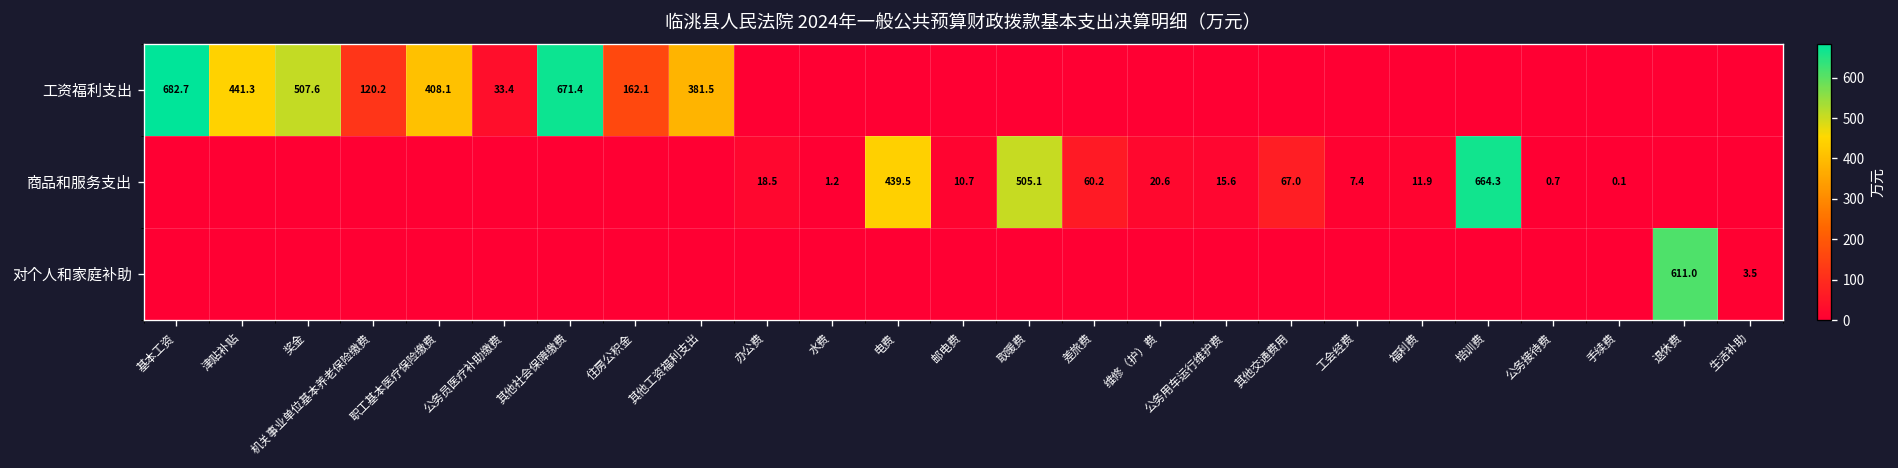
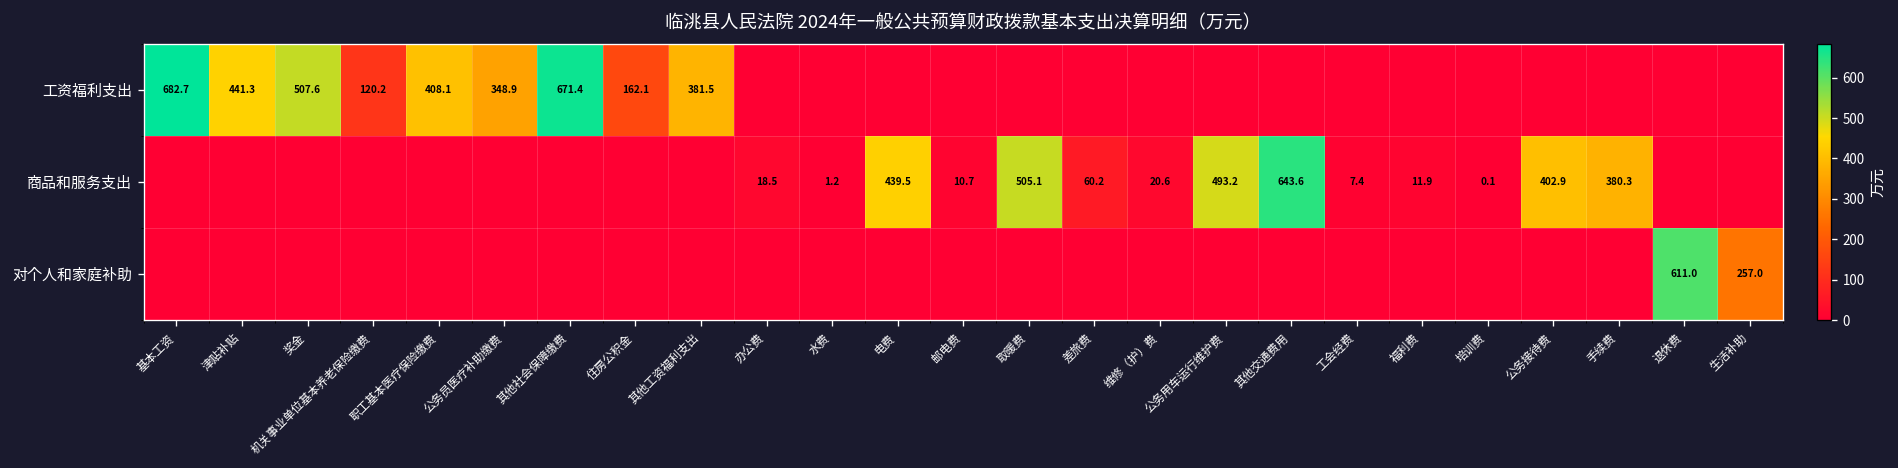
  {
    "工资福利支出": {
      "基本工资": 682.7,
      "津贴补贴": 441.3,
      "奖金": 507.6,
      "机关事业单位基本养老保险缴费": 120.2,
      "职工基本医疗保险缴费": 408.1,
-     "公务员医疗补助缴费": 33.4,
+     "公务员医疗补助缴费": 348.9,
      "其他社会保障缴费": 671.4,
      "住房公积金": 162.1,
      "其他工资福利支出": 381.5
    },
    "商品和服务支出": {
      "办公费": 18.5,
      "水费": 1.2,
      "电费": 439.5,
      "邮电费": 10.7,
      "取暖费": 505.1,
      "差旅费": 60.2,
      "维修（护）费": 20.6,
-     "公务用车运行维护费": 15.6,
-     "其他交通费用": 67.0,
+     "公务用车运行维护费": 493.2,
+     "其他交通费用": 643.6,
      "工会经费": 7.4,
      "福利费": 11.9,
-     "培训费": 664.3,
-     "公务接待费": 0.7,
-     "手续费": 0.1
+     "培训费": 0.1,
+     "公务接待费": 402.9,
+     "手续费": 380.3
    },
    "对个人和家庭补助": {
      "退休费": 611.0,
-     "生活补助": 3.5
+     "生活补助": 257.0
    }
  }
